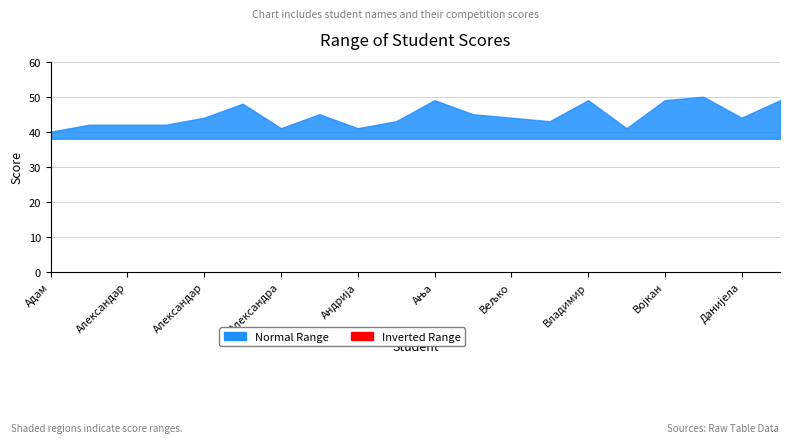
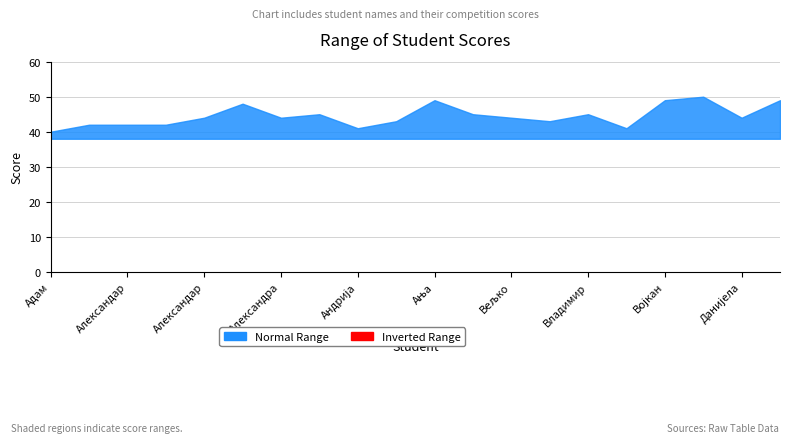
  {
    "Адам": 40,
-   "Александра": 41,
+   "Александра": 44,
    "Андрија": 41,
-   "Владимир": 49,
+   "Владимир": 45,
    "Војкан": 49,
    "Данијела": 44
  }
